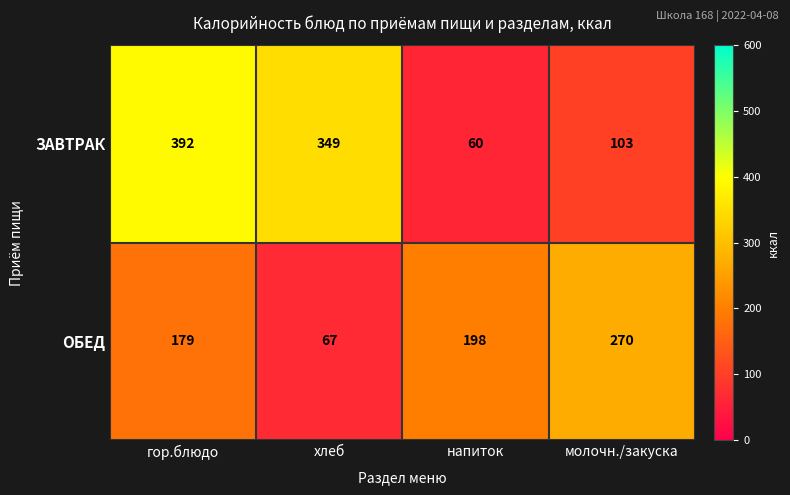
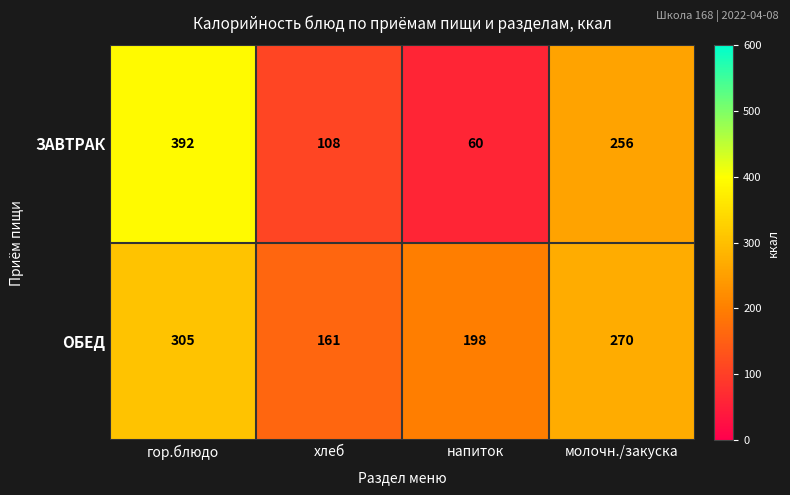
  {
    "ЗАВТРАК": {
      "гор.блюдо": 392,
-     "хлеб": 349,
+     "хлеб": 108,
      "напиток": 60,
-     "молочн./закуска": 103
+     "молочн./закуска": 256
    },
    "ОБЕД": {
-     "гор.блюдо": 179,
-     "хлеб": 67,
+     "гор.блюдо": 305,
+     "хлеб": 161,
      "напиток": 198,
      "молочн./закуска": 270
    }
  }
